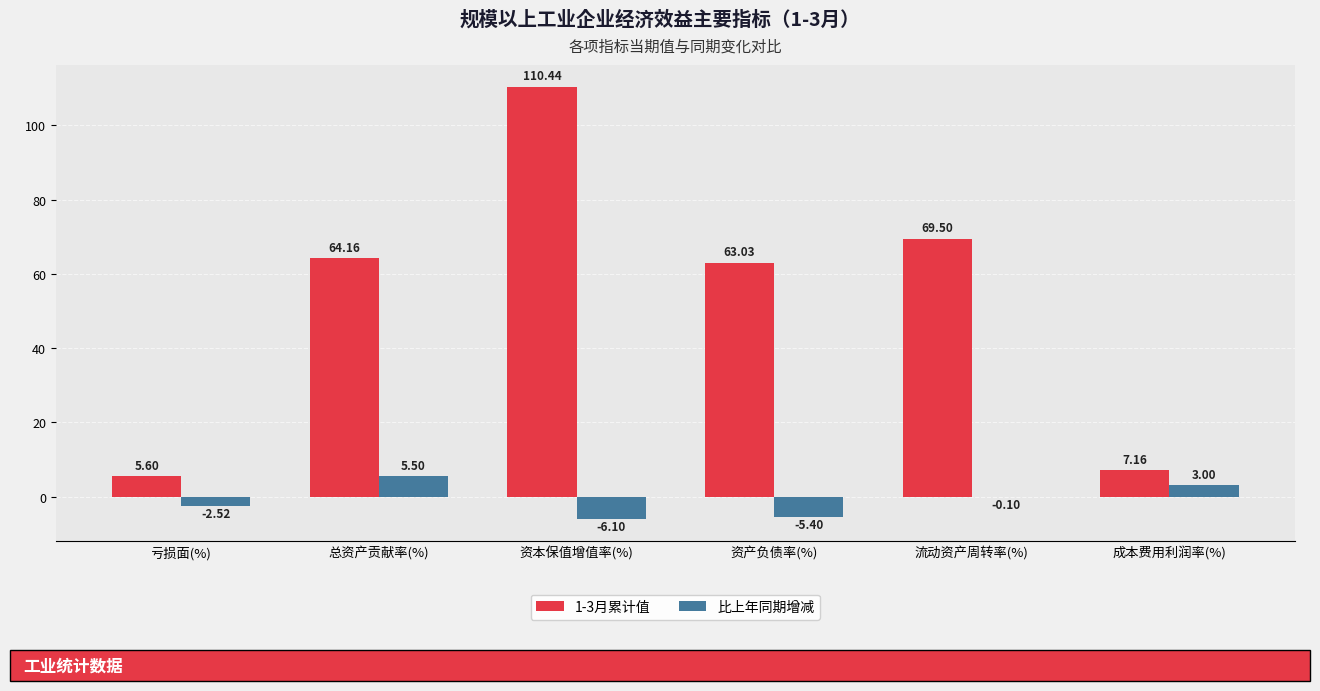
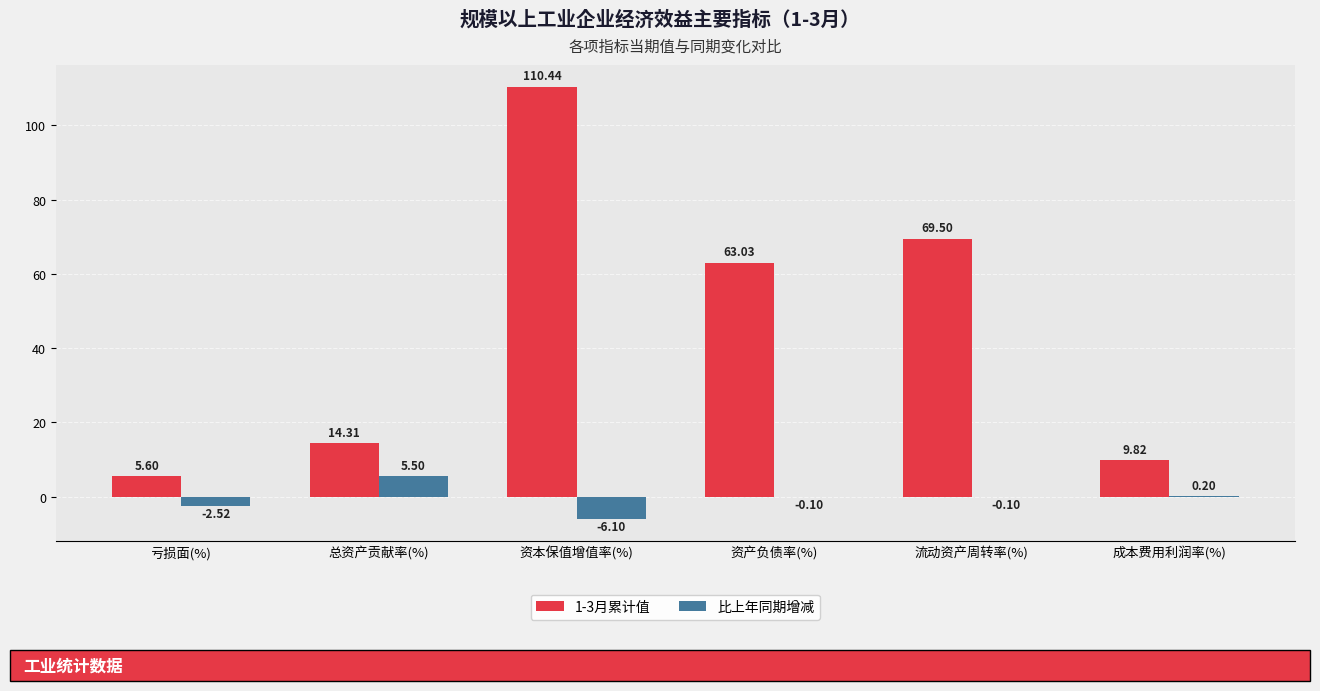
  {
    "1-3月累计值": {
      "亏损面(%)": 5.60,
-     "总资产贡献率(%)": 64.16,
+     "总资产贡献率(%)": 14.31,
      "资本保值增值率(%)": 110.44,
      "资产负债率(%)": 63.03,
      "流动资产周转率(%)": 69.50,
-     "成本费用利润率(%)": 7.16
+     "成本费用利润率(%)": 9.82
    },
    "比上年同期增减": {
      "亏损面(%)": -2.52,
      "总资产贡献率(%)": 5.50,
      "资本保值增值率(%)": -6.10,
-     "资产负债率(%)": -5.40,
+     "资产负债率(%)": -0.10,
      "流动资产周转率(%)": -0.10,
-     "成本费用利润率(%)": 3.00
+     "成本费用利润率(%)": 0.20
    }
  }
